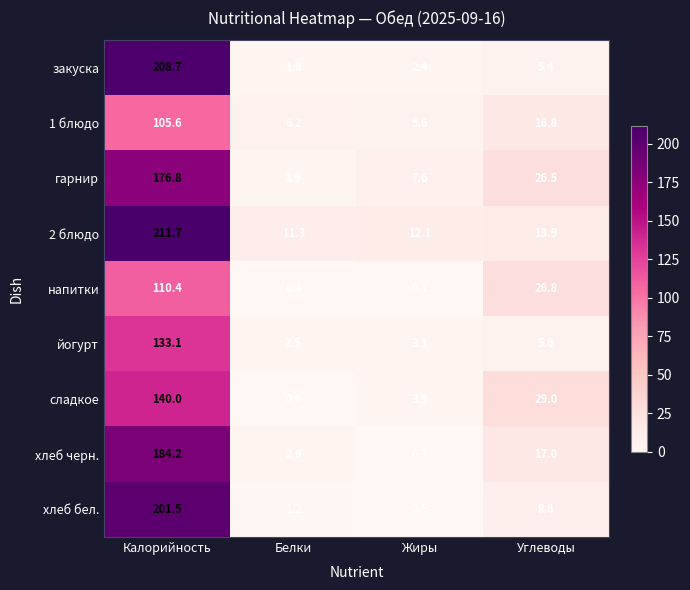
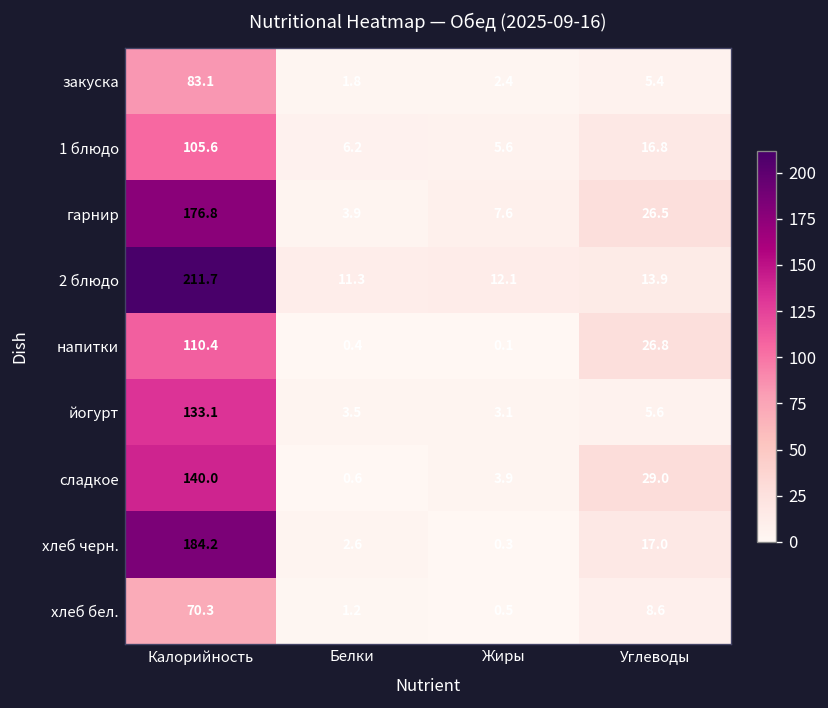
  {
    "закуска": {
-     "Калорийность": 208.7
+     "Калорийность": 83.1
    },
    "1 блюдо": {
      "Калорийность": 105.6
    },
    "гарнир": {
      "Калорийность": 176.8
    },
    "2 блюдо": {
      "Калорийность": 211.7
    },
    "напитки": {
      "Калорийность": 110.4
    },
    "йогурт": {
      "Калорийность": 133.1
    },
    "сладкое": {
      "Калорийность": 140.0
    },
    "хлеб черн.": {
      "Калорийность": 184.2
    },
    "хлеб бел.": {
-     "Калорийность": 201.5
+     "Калорийность": 70.3
    }
  }
